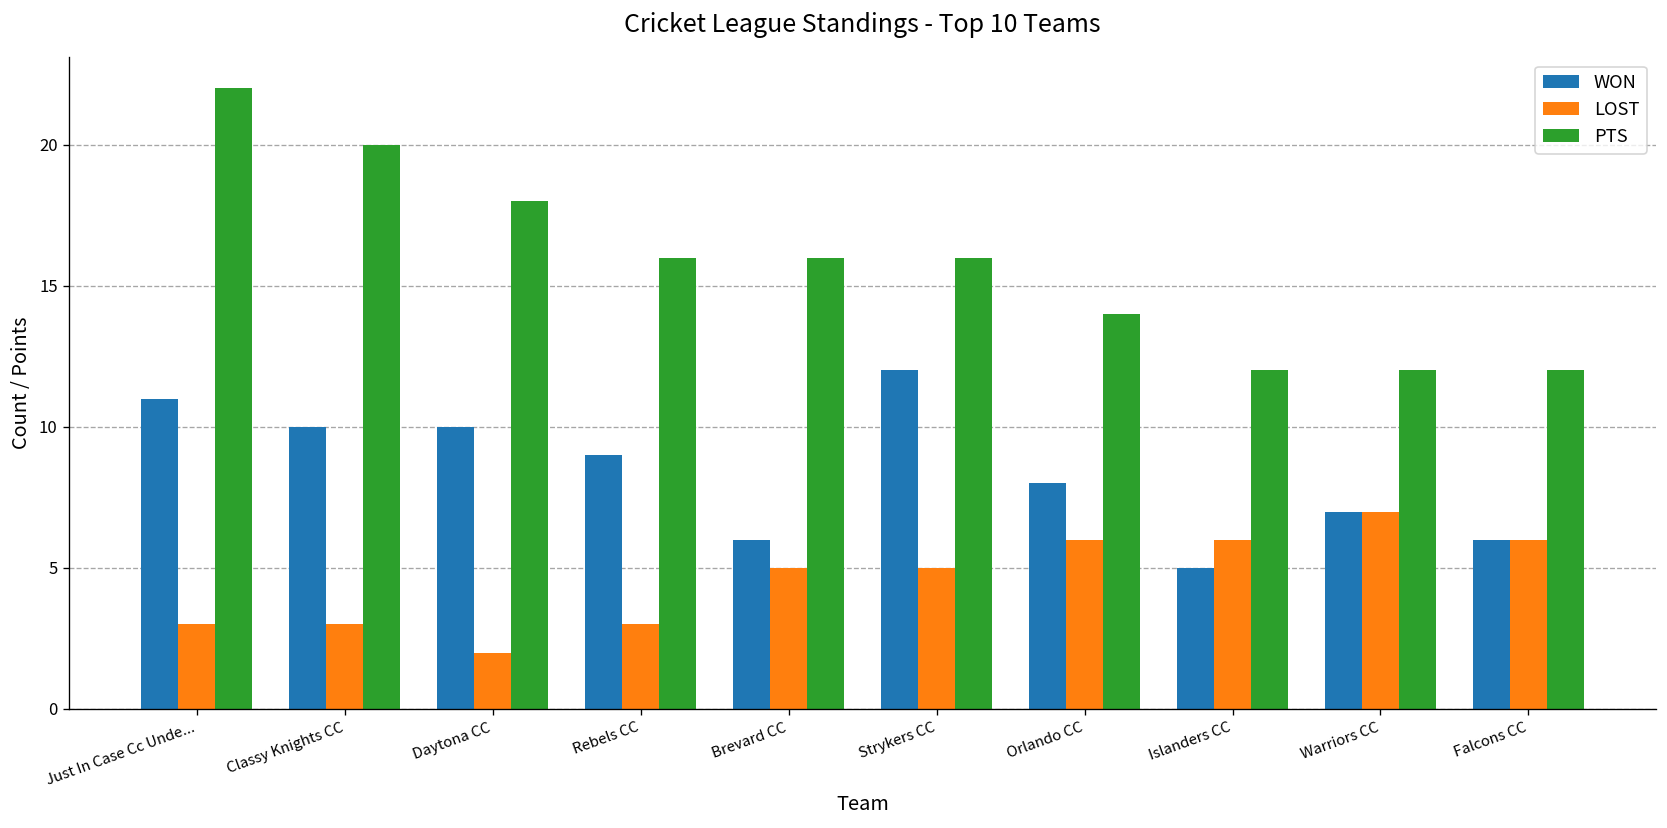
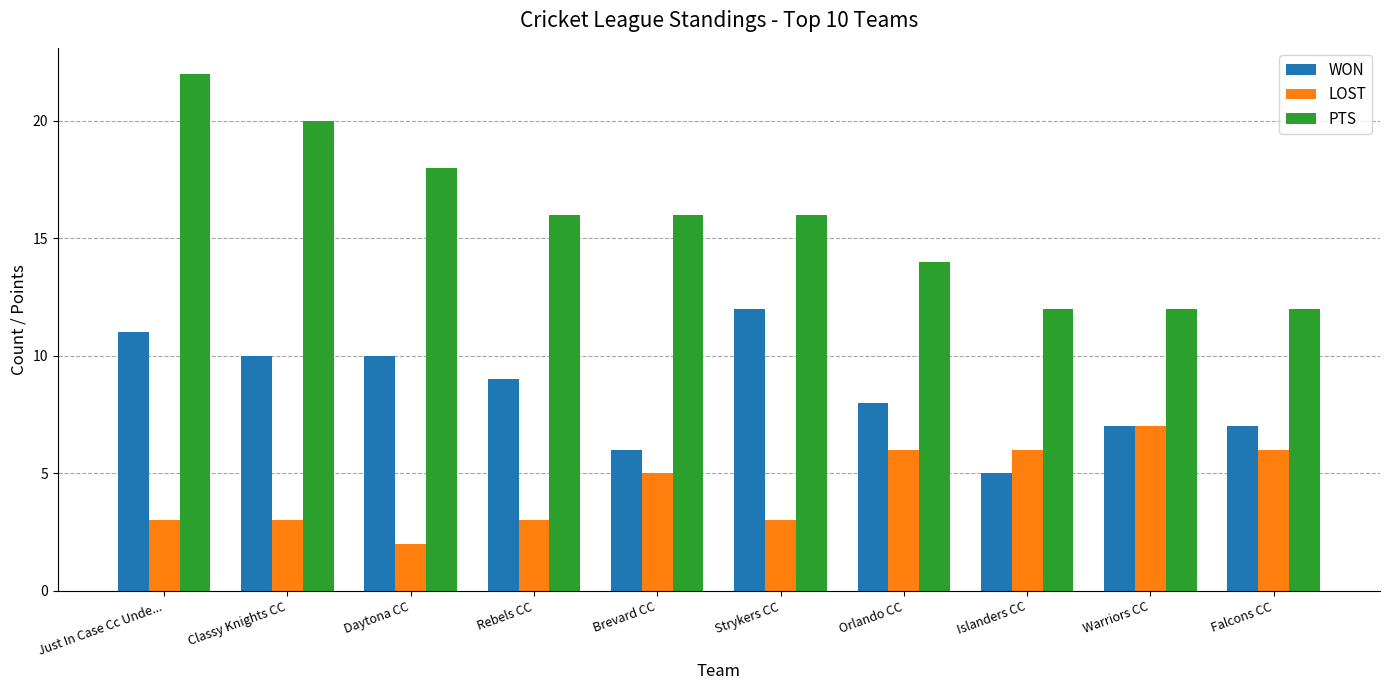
  {
    "WON": {
      "Just In Case Cc Unde...": 11,
      "Classy Knights CC": 10,
      "Daytona CC": 10,
      "Rebels CC": 9,
      "Brevard CC": 6,
      "Strykers CC": 12,
      "Orlando CC": 8,
      "Islanders CC": 5,
      "Warriors CC": 7,
-     "Falcons CC": 6
+     "Falcons CC": 7
    },
    "LOST": {
      "Just In Case Cc Unde...": 3,
      "Classy Knights CC": 3,
      "Daytona CC": 2,
      "Rebels CC": 3,
      "Brevard CC": 5,
-     "Strykers CC": 5,
+     "Strykers CC": 3,
      "Orlando CC": 6,
      "Islanders CC": 6,
      "Warriors CC": 7,
      "Falcons CC": 6
    },
    "PTS": {
      "Just In Case Cc Unde...": 22,
      "Classy Knights CC": 20,
      "Daytona CC": 18,
      "Rebels CC": 16,
      "Brevard CC": 16,
      "Strykers CC": 16,
      "Orlando CC": 14,
      "Islanders CC": 12,
      "Warriors CC": 12,
      "Falcons CC": 12
    }
  }
